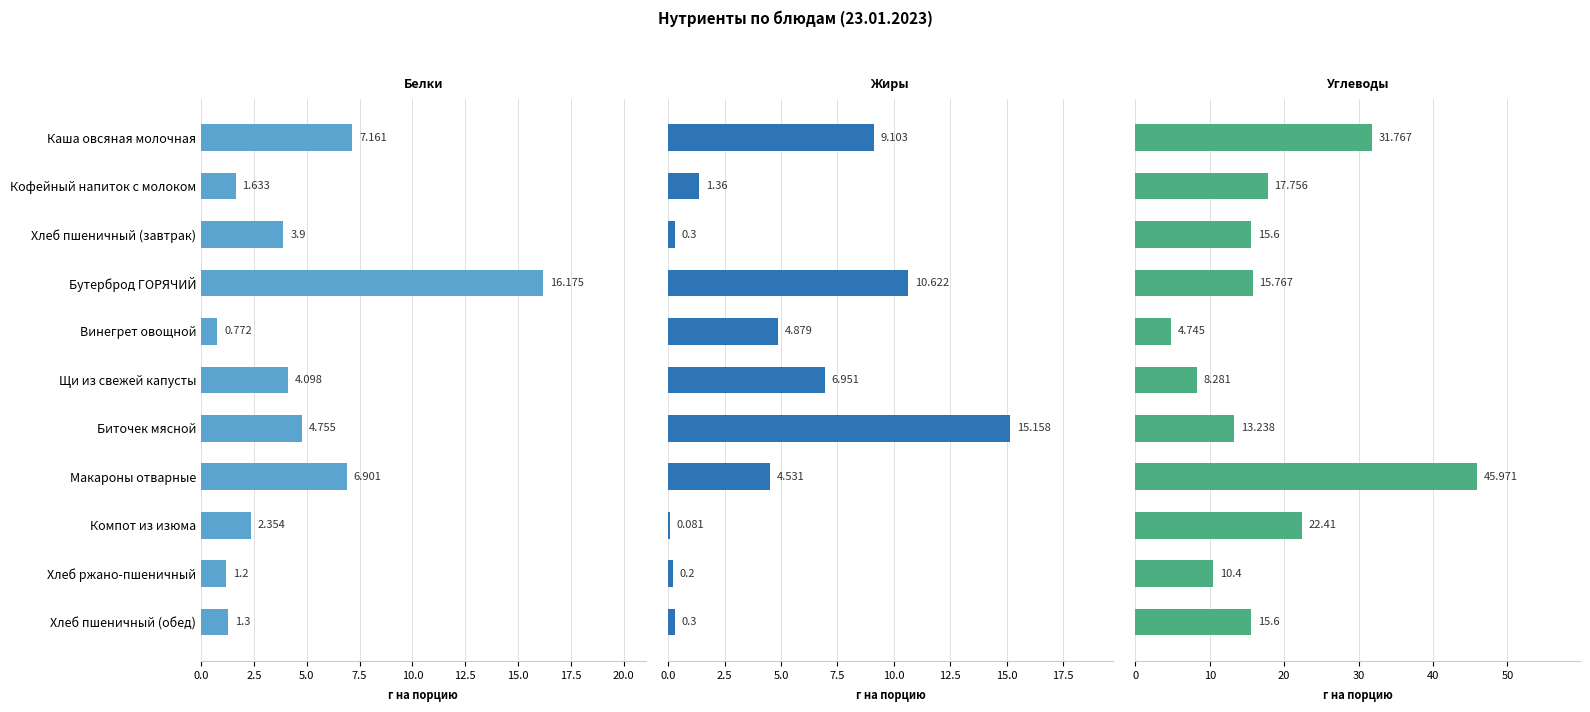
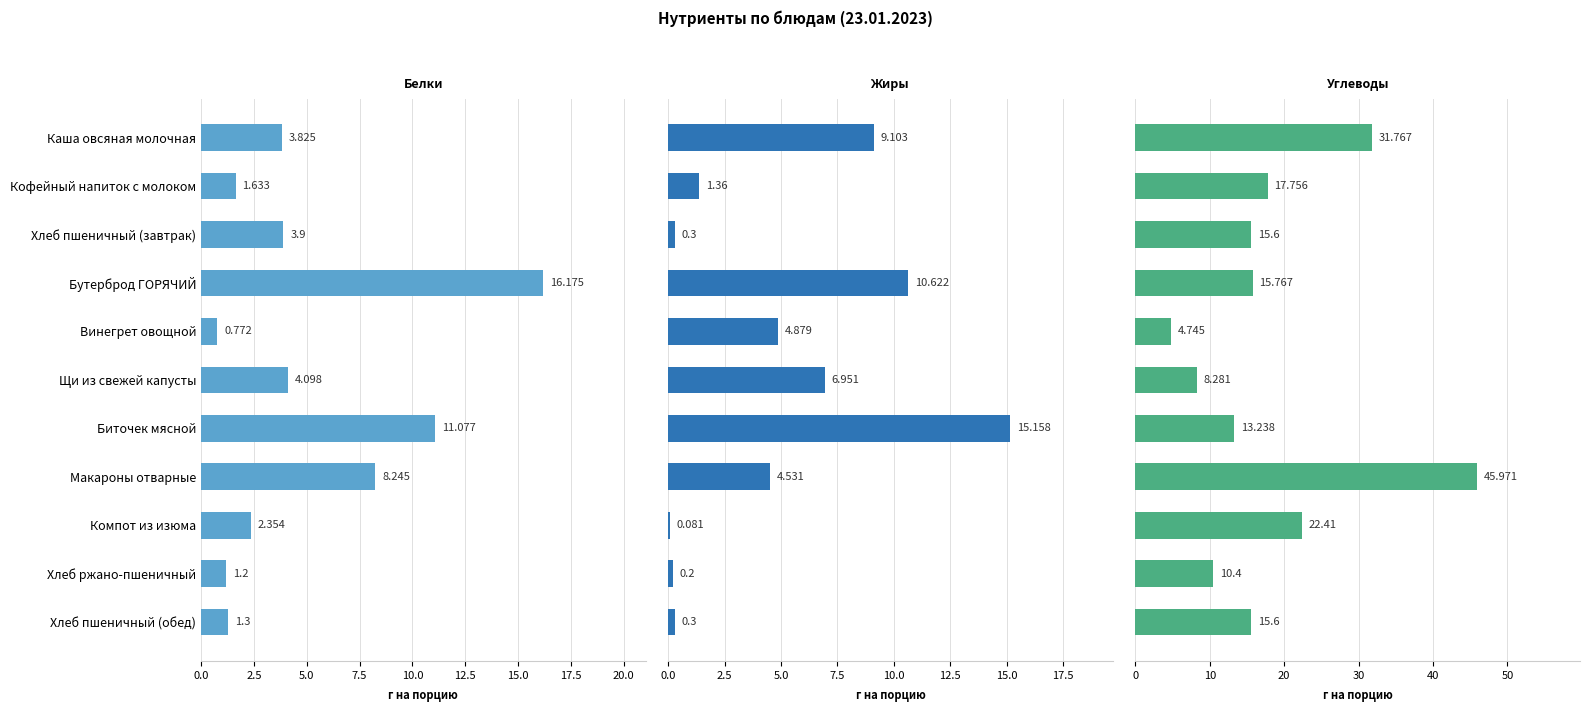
  {
    "Белки": {
-     "Каша овсяная молочная": 7.161,
+     "Каша овсяная молочная": 3.825,
      "Кофейный напиток с молоком": 1.633,
      "Хлеб пшеничный (завтрак)": 3.9,
      "Бутерброд ГОРЯЧИЙ": 16.175,
      "Винегрет овощной": 0.772,
      "Щи из свежей капусты": 4.098,
-     "Биточек мясной": 4.755,
-     "Макароны отварные": 6.901,
+     "Биточек мясной": 11.077,
+     "Макароны отварные": 8.245,
      "Компот из изюма": 2.354,
      "Хлеб ржано-пшеничный": 1.2,
      "Хлеб пшеничный (обед)": 1.3
    }
  }
